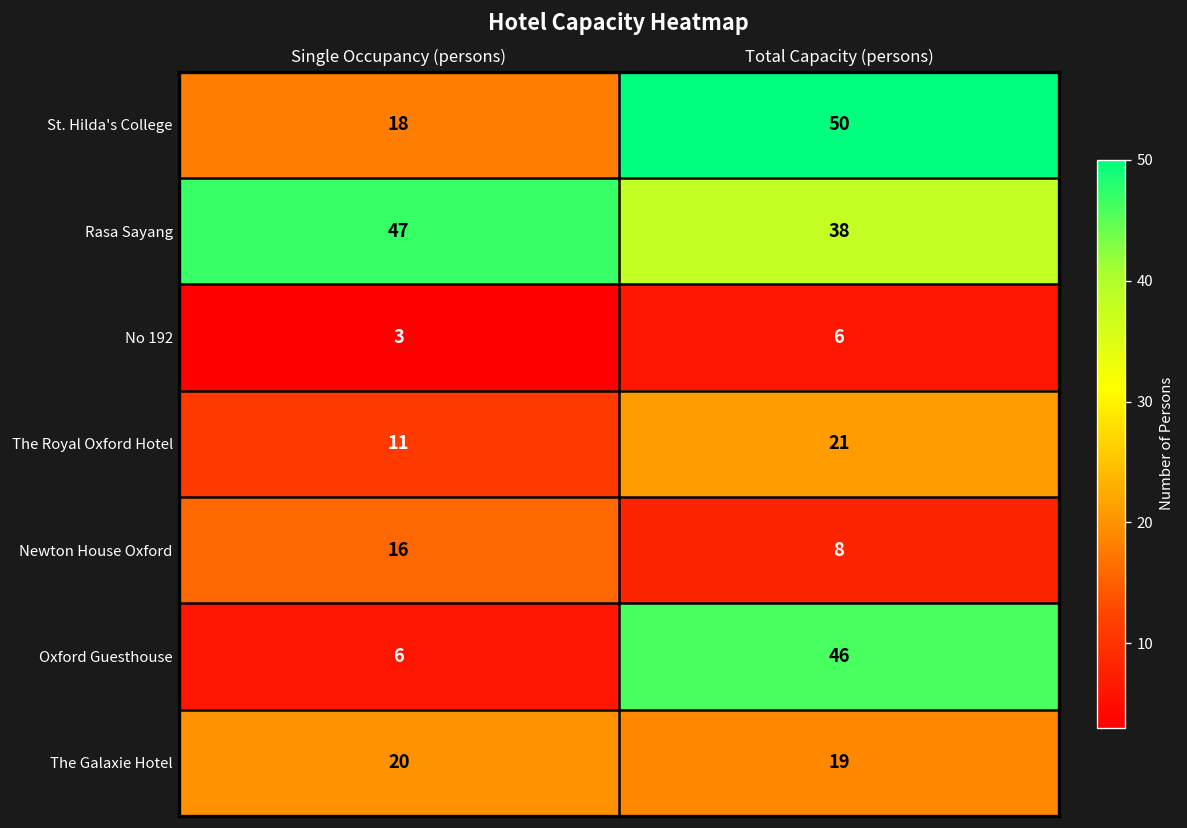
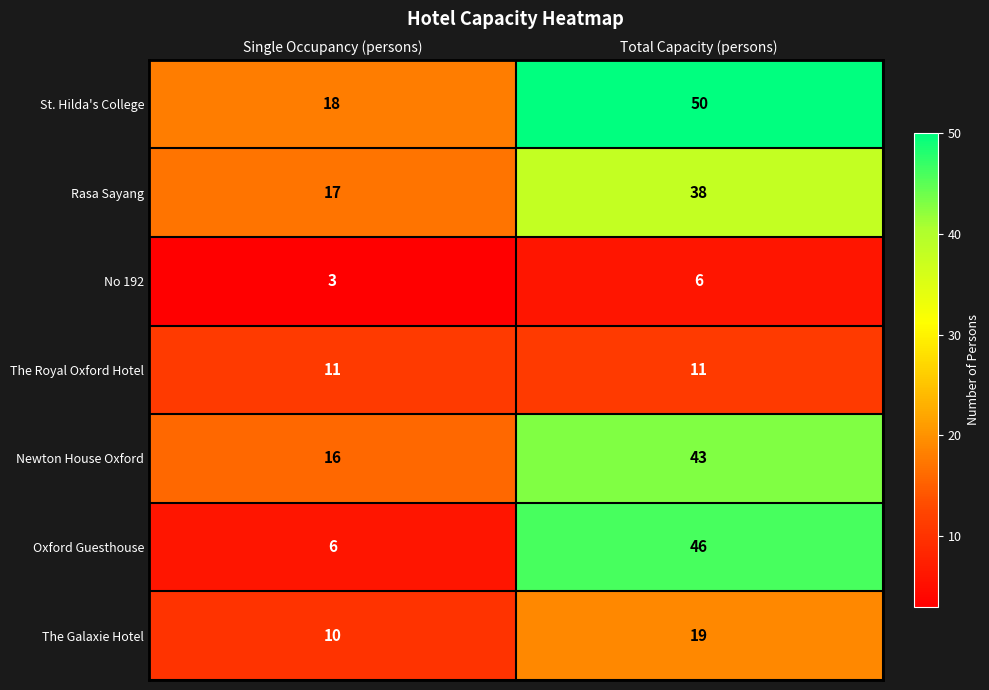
  {
    "St. Hilda's College": {
      "Single Occupancy (persons)": 18,
      "Total Capacity (persons)": 50
    },
    "Rasa Sayang": {
-     "Single Occupancy (persons)": 47,
+     "Single Occupancy (persons)": 17,
      "Total Capacity (persons)": 38
    },
    "No 192": {
      "Single Occupancy (persons)": 3,
      "Total Capacity (persons)": 6
    },
    "The Royal Oxford Hotel": {
      "Single Occupancy (persons)": 11,
-     "Total Capacity (persons)": 21
+     "Total Capacity (persons)": 11
    },
    "Newton House Oxford": {
      "Single Occupancy (persons)": 16,
-     "Total Capacity (persons)": 8
+     "Total Capacity (persons)": 43
    },
    "Oxford Guesthouse": {
      "Single Occupancy (persons)": 6,
      "Total Capacity (persons)": 46
    },
    "The Galaxie Hotel": {
-     "Single Occupancy (persons)": 20,
+     "Single Occupancy (persons)": 10,
      "Total Capacity (persons)": 19
    }
  }
